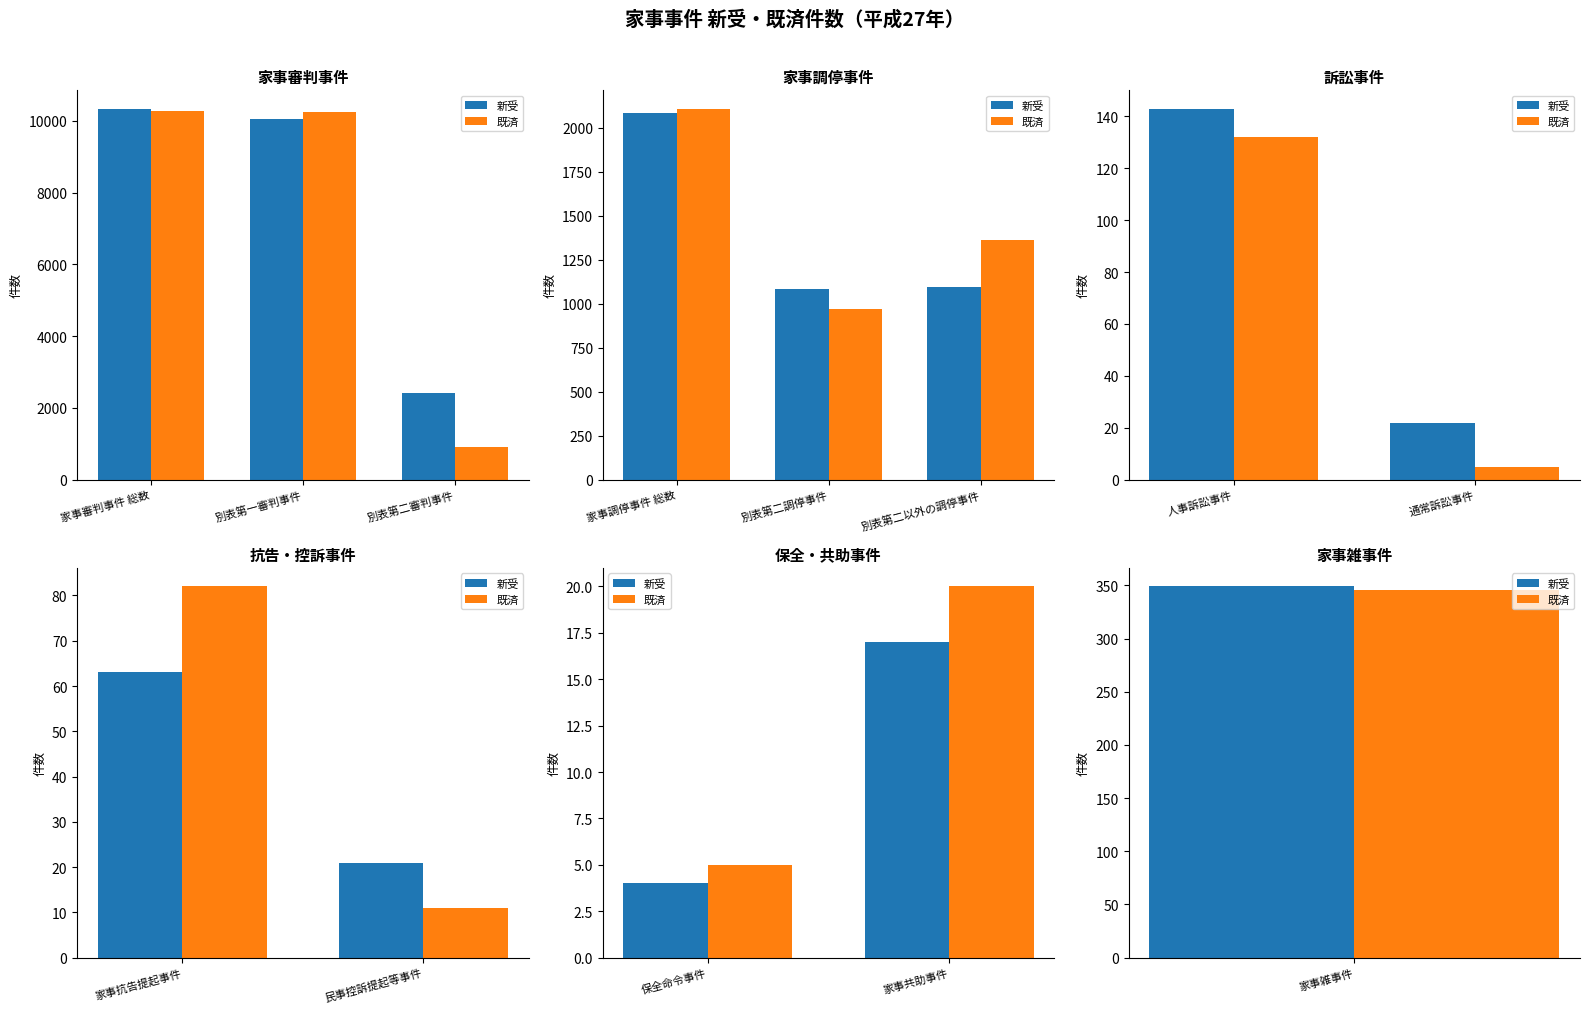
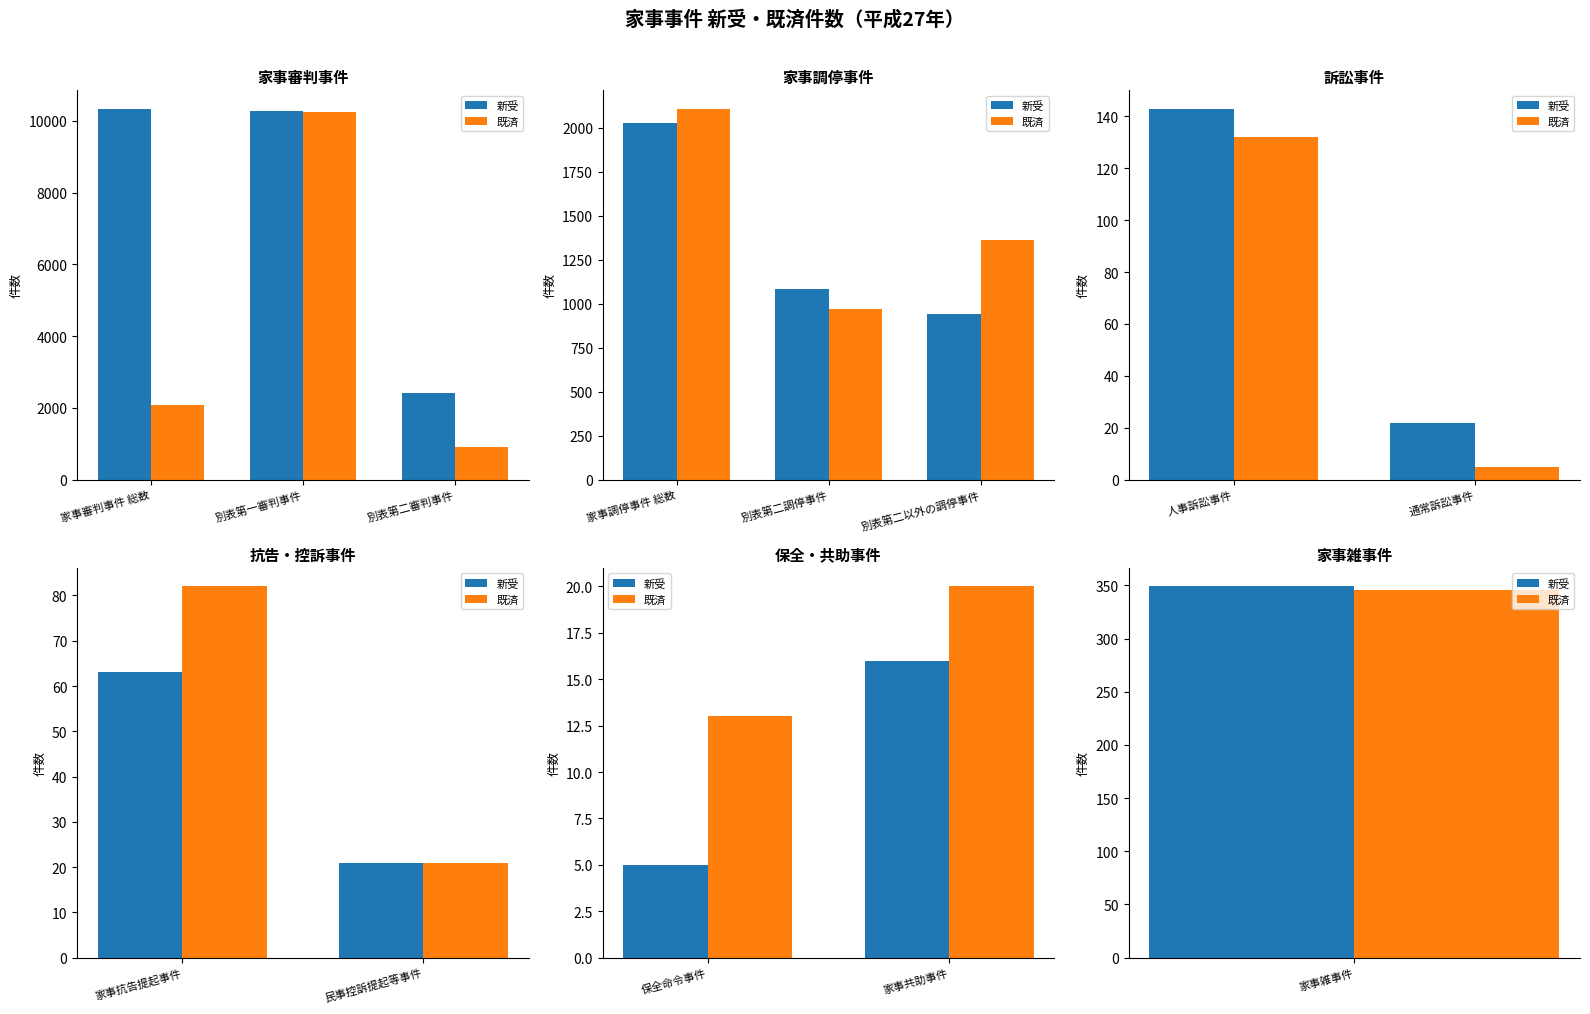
  {
    "家事審判事件": {
      "新受": {
        "家事審判事件 総数": 10300,
-       "別表第一審判事件": 10000,
+       "別表第一審判事件": 10300,
        "別表第二審判事件": 2400
      },
      "既済": {
-       "家事審判事件 総数": 10300,
+       "家事審判事件 総数": 2100,
        "別表第一審判事件": 10300,
        "別表第二審判事件": 900
      }
    },
    "家事調停事件": {
      "新受": {
-       "家事調停事件 総数": 2080,
+       "家事調停事件 総数": 2030,
        "別表第二調停事件": 1090,
-       "別表第二以外の調停事件": 1090
+       "別表第二以外の調停事件": 940
      },
      "既済": {
        "家事調停事件 総数": 2110,
        "別表第二調停事件": 970,
        "別表第二以外の調停事件": 1360
      }
    },
    "訴訟事件": {
      "新受": {
        "人事訴訟事件": 143,
        "通常訴訟事件": 22
      },
      "既済": {
        "人事訴訟事件": 132,
        "通常訴訟事件": 5
      }
    },
    "抗告・控訴事件": {
      "新受": {
        "家事抗告提起事件": 63,
        "民事控訴提起等事件": 21
      },
      "既済": {
        "家事抗告提起事件": 82,
-       "民事控訴提起等事件": 11
+       "民事控訴提起等事件": 21
      }
    },
    "保全・共助事件": {
      "新受": {
-       "保全命令事件": 4,
-       "家事共助事件": 17
+       "保全命令事件": 5,
+       "家事共助事件": 16
      },
      "既済": {
-       "保全命令事件": 5,
+       "保全命令事件": 13,
        "家事共助事件": 20
      }
    }
  }
